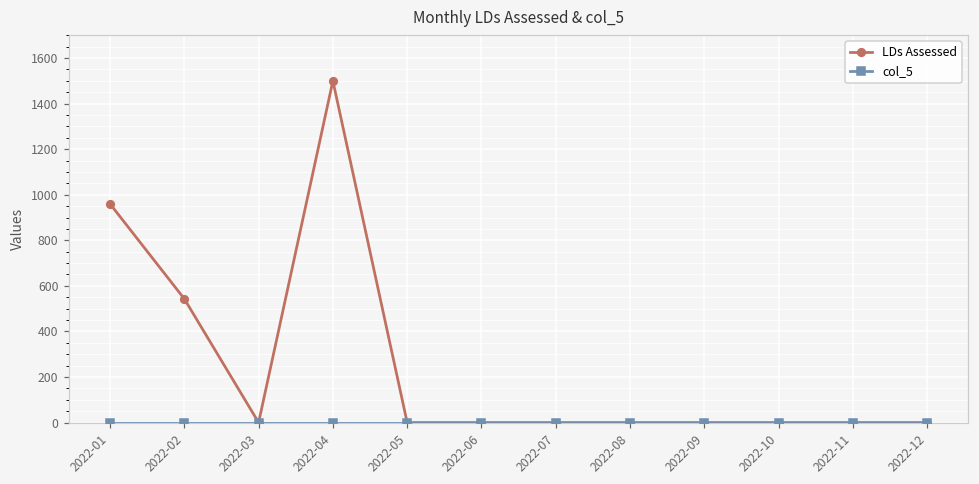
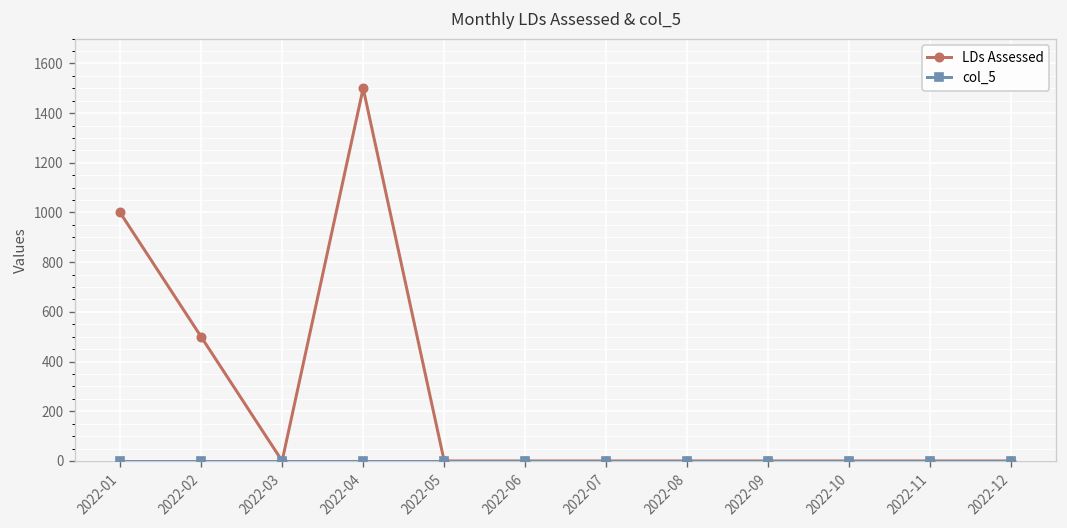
  {
    "LDs Assessed": {
-     "2022-01": 960,
-     "2022-02": 540,
+     "2022-01": 1000,
+     "2022-02": 500,
      "2022-04": 1500
    },
    "col_5": {
      "2022-01": 0,
      "2022-02": 0,
      "2022-04": 0
    }
  }
